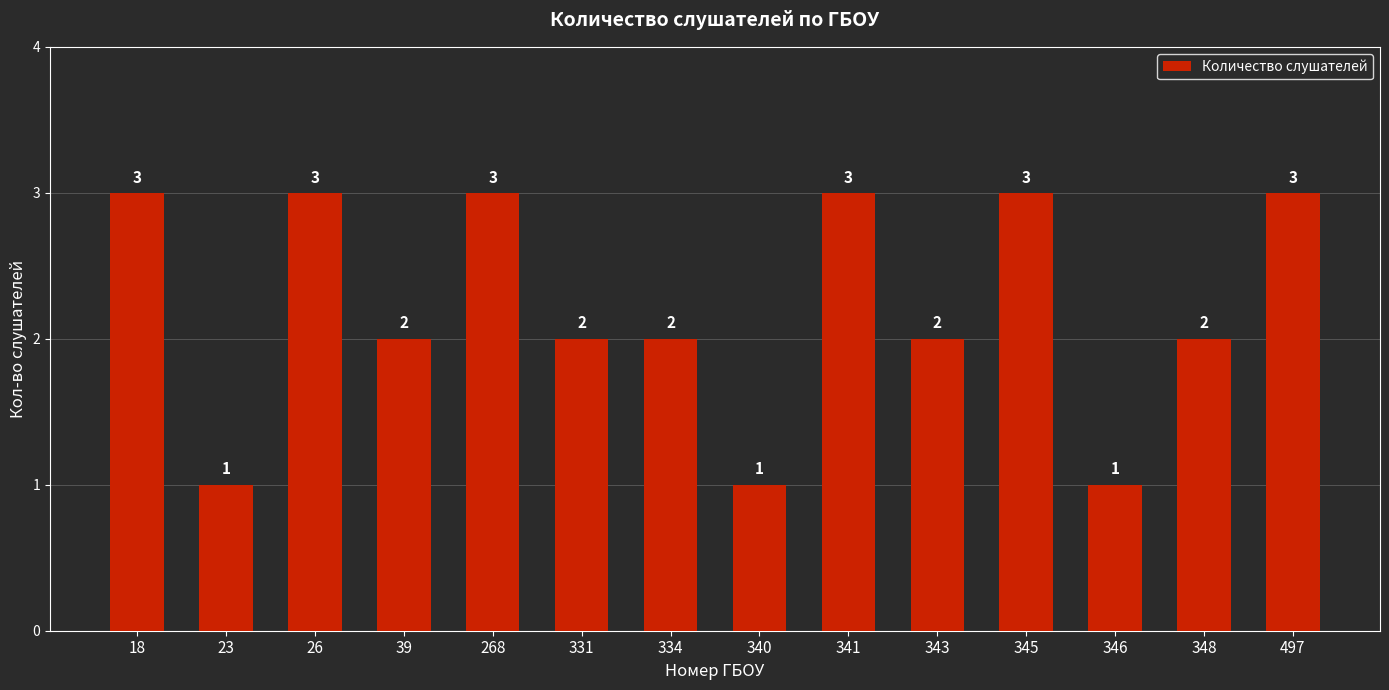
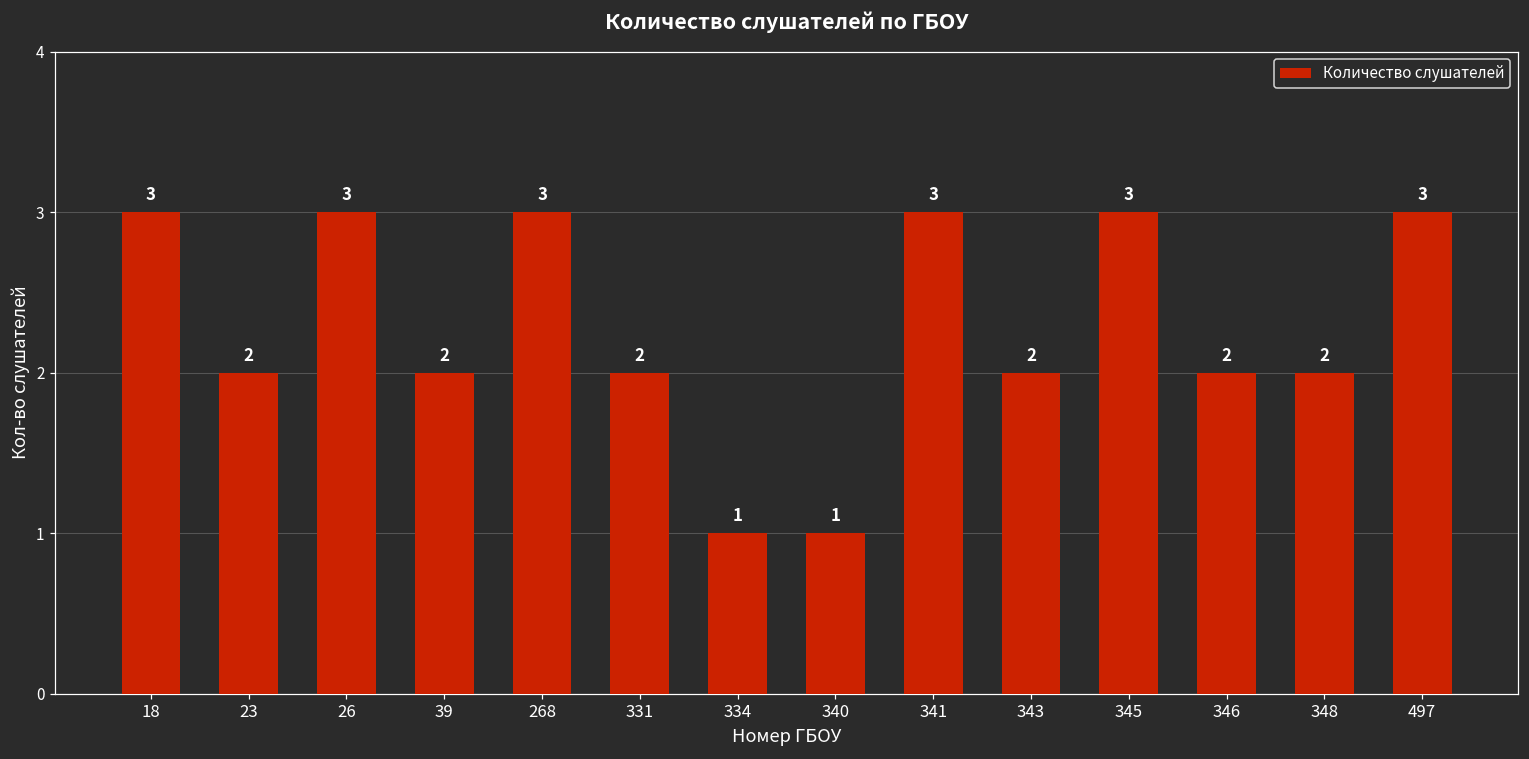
  {
    "18": 3,
-   "23": 1,
+   "23": 2,
    "26": 3,
    "39": 2,
    "268": 3,
    "331": 2,
-   "334": 2,
+   "334": 1,
    "340": 1,
    "341": 3,
    "343": 2,
    "345": 3,
-   "346": 1,
+   "346": 2,
    "348": 2,
    "497": 3
  }
